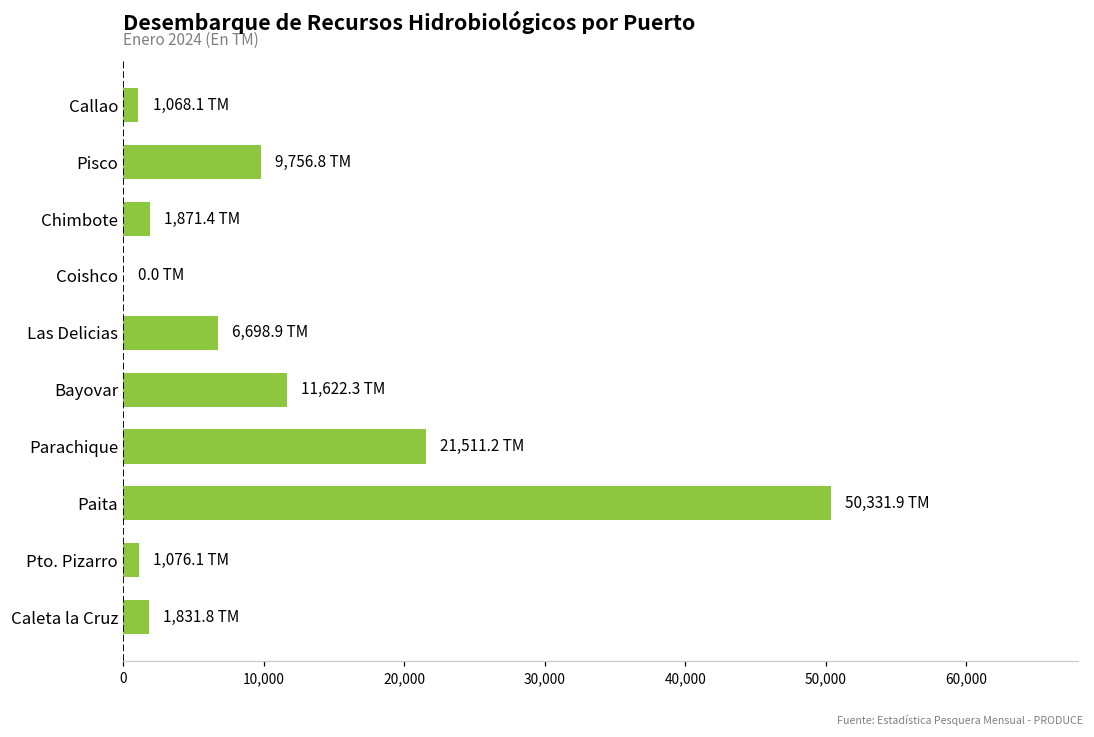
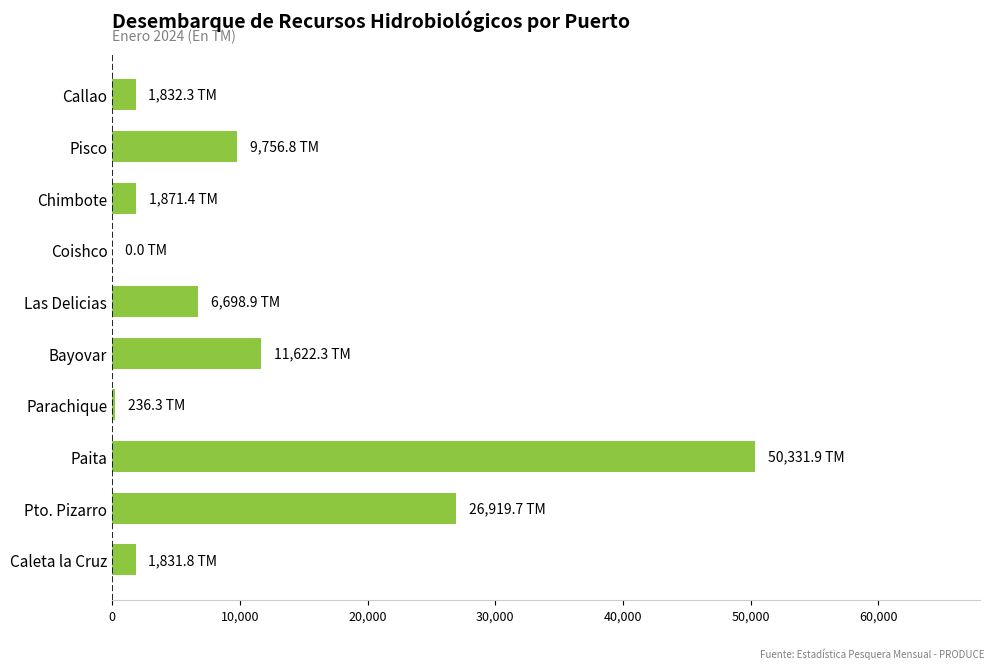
  {
-   "Callao": "1,068.1",
+   "Callao": "1,832.3",
    "Pisco": "9,756.8",
    "Chimbote": "1,871.4",
    "Coishco": "0.0",
    "Las Delicias": "6,698.9",
    "Bayovar": "11,622.3",
-   "Parachique": "21,511.2",
+   "Parachique": "236.3",
    "Paita": "50,331.9",
-   "Pto. Pizarro": "1,076.1",
+   "Pto. Pizarro": "26,919.7",
    "Caleta la Cruz": "1,831.8"
  }
